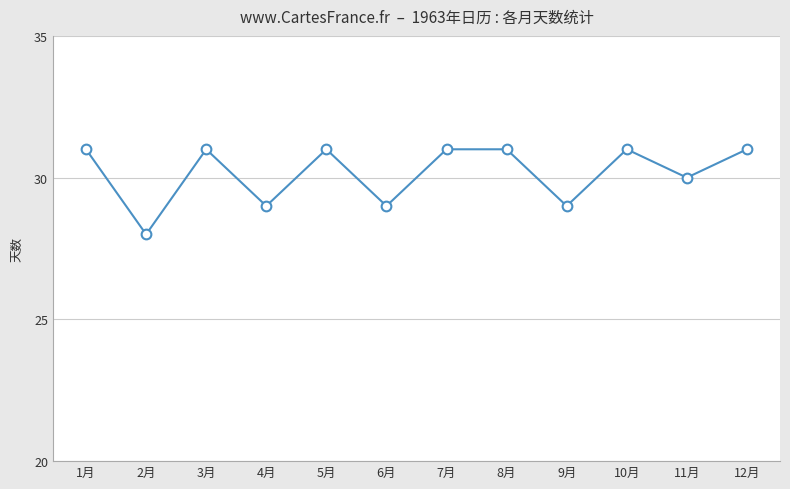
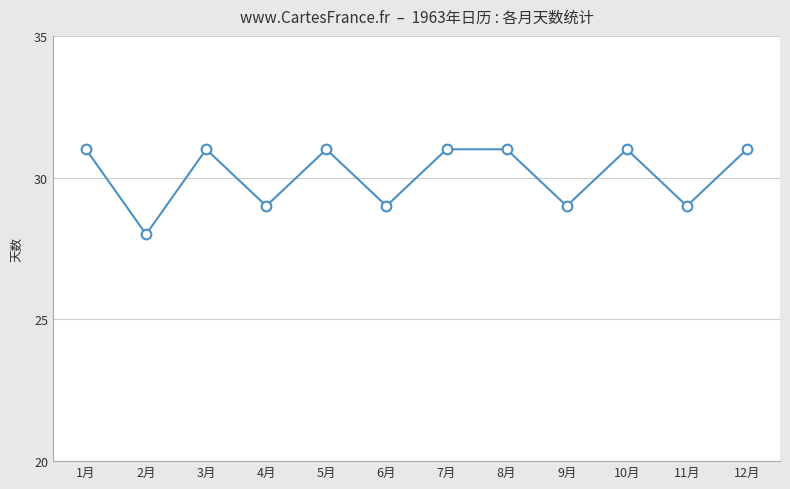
  {
    "1月": 31,
    "2月": 28,
    "3月": 31,
    "4月": 29,
    "5月": 31,
    "6月": 29,
    "7月": 31,
    "8月": 31,
    "9月": 29,
    "10月": 31,
-   "11月": 30,
+   "11月": 29,
    "12月": 31
  }
